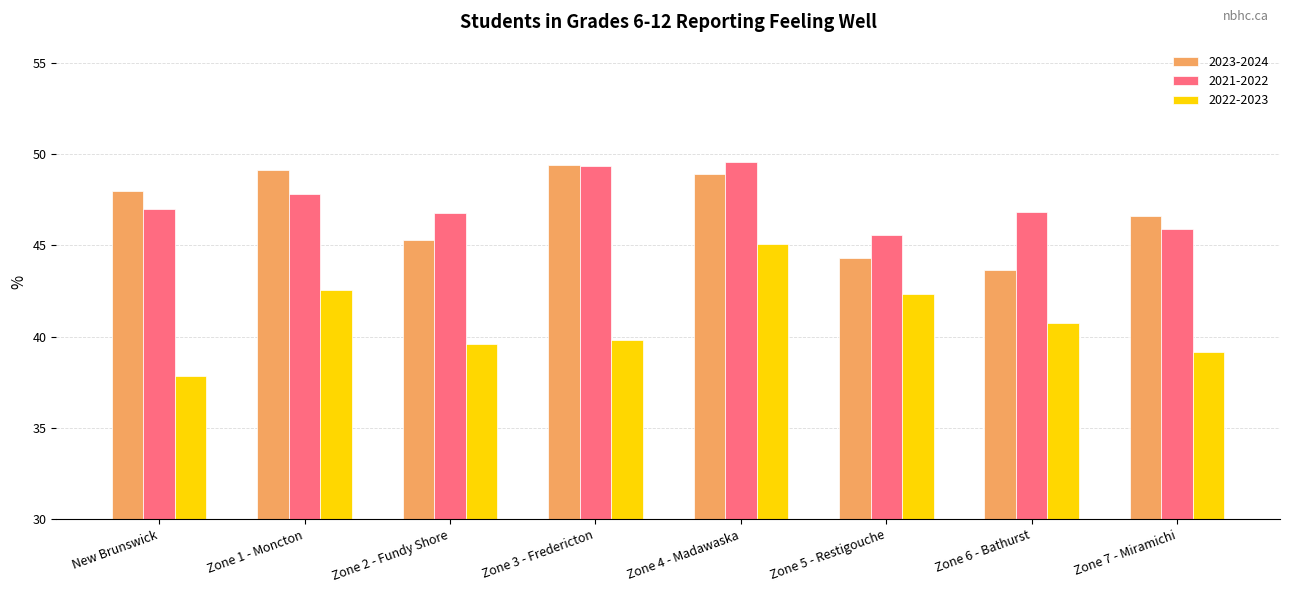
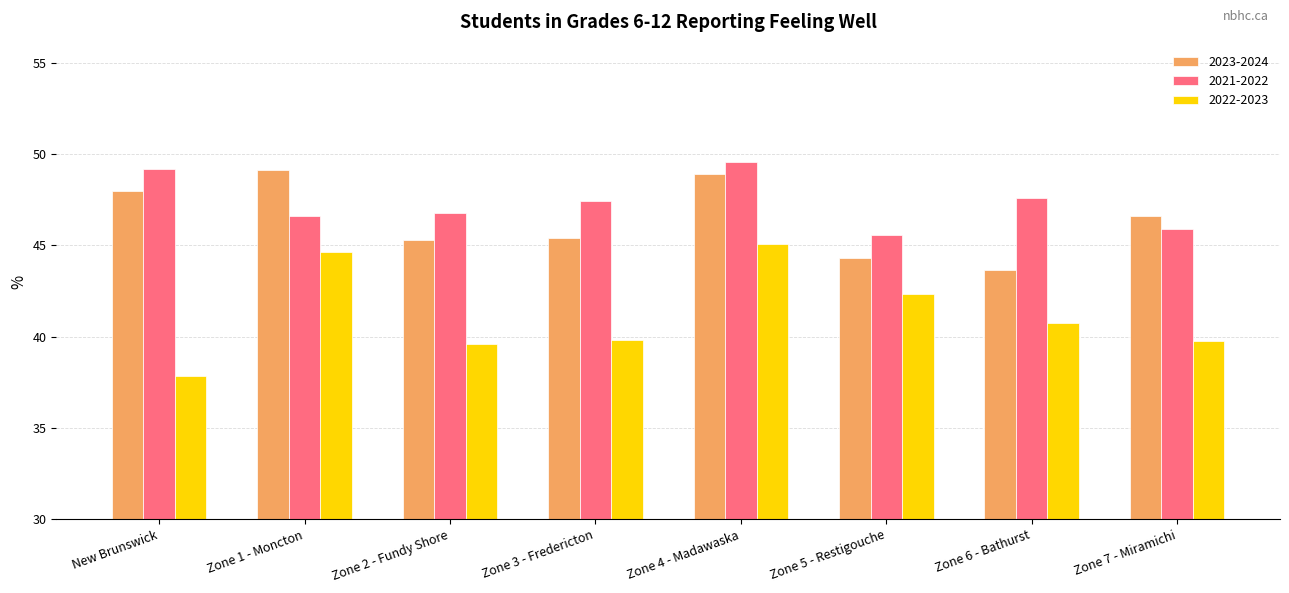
  {
    "2023-2024": {
      "New Brunswick": 48.0,
      "Zone 1 - Moncton": 49.1,
      "Zone 2 - Fundy Shore": 45.3,
-     "Zone 3 - Fredericton": 49.4,
+     "Zone 3 - Fredericton": 45.4,
      "Zone 4 - Madawaska": 48.9,
      "Zone 5 - Restigouche": 44.3,
      "Zone 6 - Bathurst": 43.6,
      "Zone 7 - Miramichi": 46.6
    },
    "2021-2022": {
-     "New Brunswick": 47.0,
-     "Zone 1 - Moncton": 47.8,
+     "New Brunswick": 49.2,
+     "Zone 1 - Moncton": 46.6,
      "Zone 2 - Fundy Shore": 46.8,
-     "Zone 3 - Fredericton": 49.3,
+     "Zone 3 - Fredericton": 47.4,
      "Zone 4 - Madawaska": 49.6,
      "Zone 5 - Restigouche": 45.6,
-     "Zone 6 - Bathurst": 46.8,
+     "Zone 6 - Bathurst": 47.6,
      "Zone 7 - Miramichi": 45.9
    },
    "2022-2023": {
      "New Brunswick": 37.8,
-     "Zone 1 - Moncton": 42.6,
+     "Zone 1 - Moncton": 44.6,
      "Zone 2 - Fundy Shore": 39.6,
      "Zone 3 - Fredericton": 39.8,
      "Zone 4 - Madawaska": 45.1,
      "Zone 5 - Restigouche": 42.3,
      "Zone 6 - Bathurst": 40.7,
-     "Zone 7 - Miramichi": 39.1
+     "Zone 7 - Miramichi": 39.8
    }
  }
